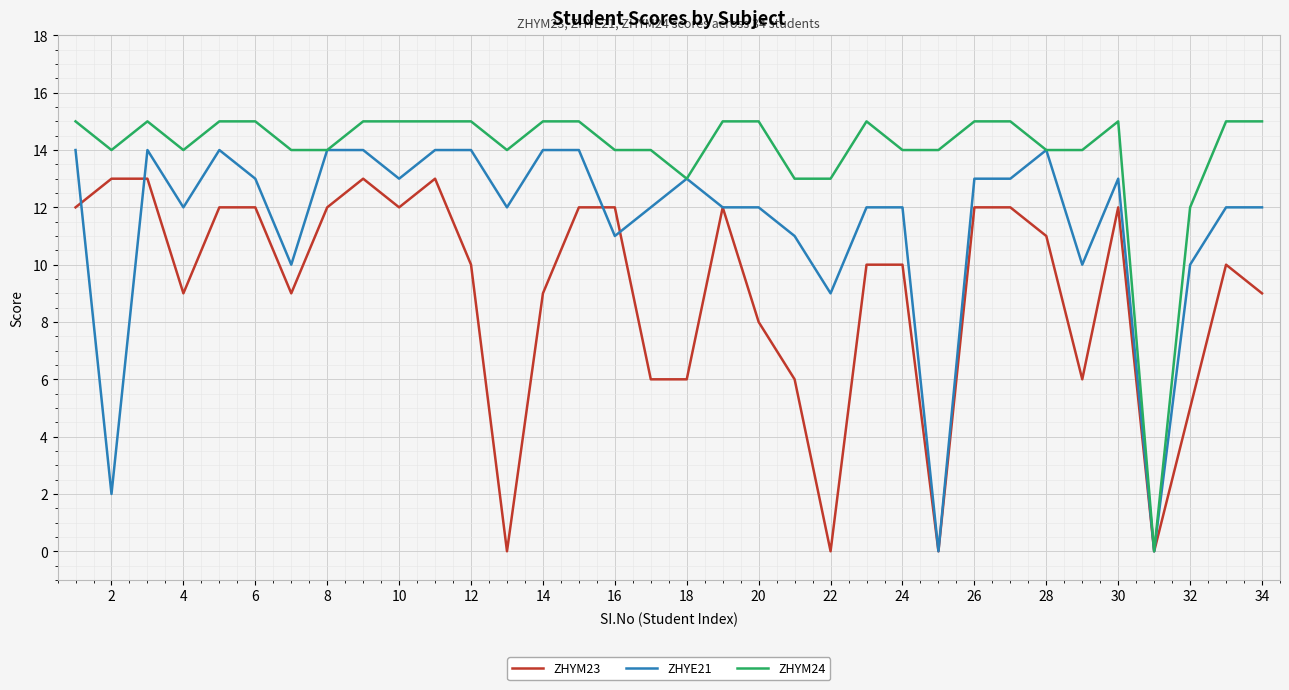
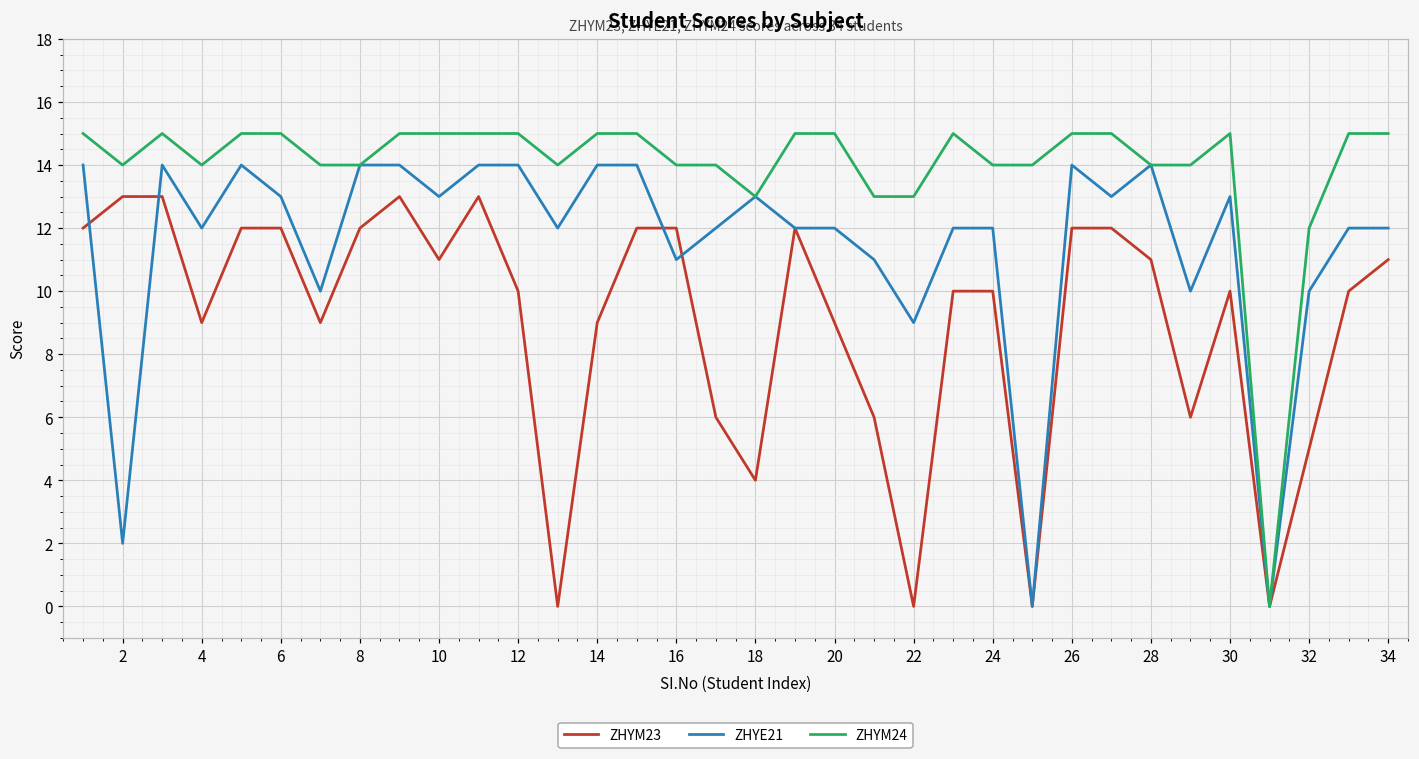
  {
    "ZHYM23": {
      "2": 13,
      "4": 9,
      "6": 12,
      "8": 12,
-     "10": 12,
+     "10": 11,
      "12": 10,
      "14": 9,
      "16": 12,
-     "18": 6,
-     "20": 8,
+     "18": 4,
+     "20": 9,
      "22": 0,
      "24": 10,
      "26": 12,
      "28": 11,
-     "30": 12,
+     "30": 10,
      "32": 5,
-     "34": 9
+     "34": 11
    },
    "ZHYE21": {
      "2": 2,
      "4": 12,
      "6": 13,
      "10": 13,
      "12": 14,
      "14": 14,
      "16": 11,
      "20": 12,
      "22": 9,
      "24": 12,
-     "26": 13,
+     "26": 14,
      "30": 13,
      "32": 10,
      "34": 12
    },
    "ZHYM24": {
      "2": 14,
      "4": 14,
      "6": 15,
      "10": 15,
      "12": 15,
      "14": 15,
      "16": 14,
      "20": 15,
      "22": 13,
      "24": 14,
      "26": 15,
      "30": 15,
      "32": 12,
      "34": 15
    }
  }
